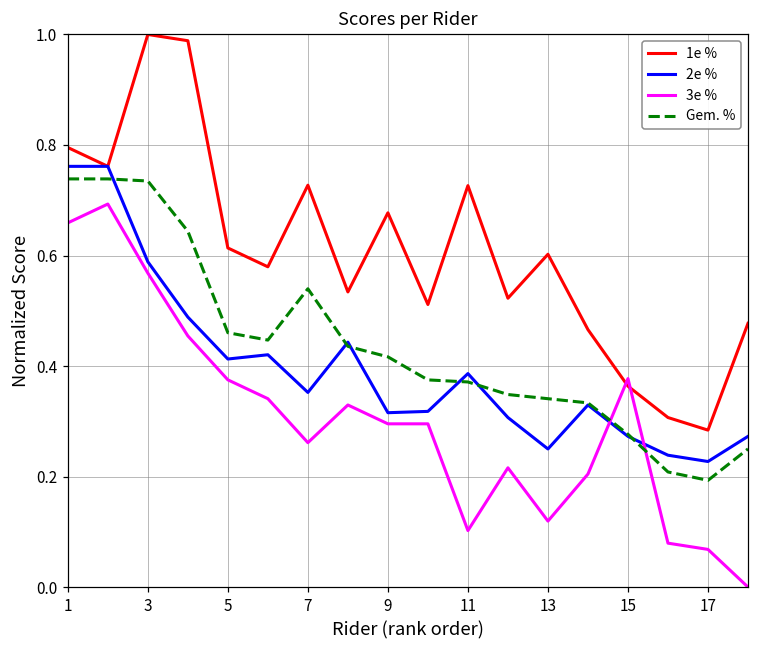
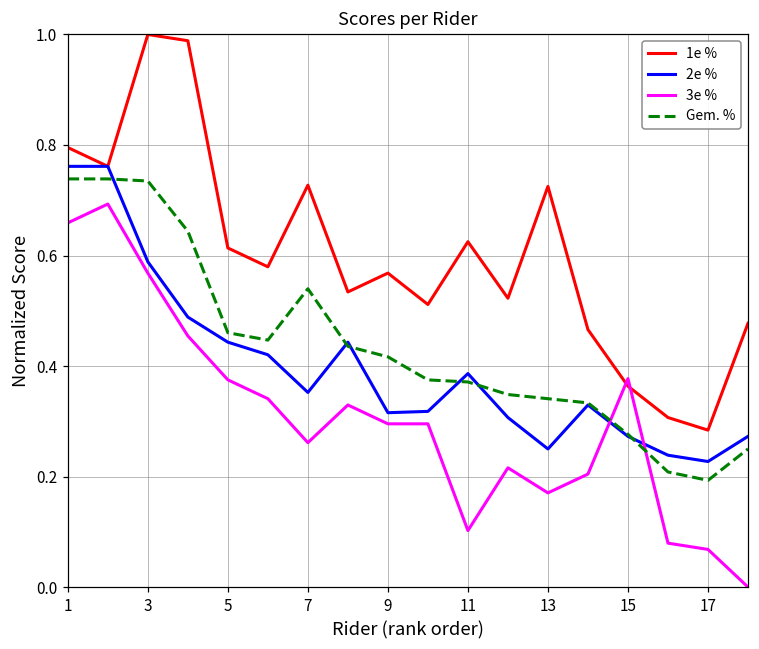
  {
    "1e %": {
      "1": 0.80,
      "3": 1.00,
      "5": 0.61,
      "7": 0.73,
-     "9": 0.68,
-     "11": 0.73,
-     "13": 0.60,
+     "9": 0.57,
+     "11": 0.62,
+     "13": 0.73,
      "15": 0.36,
      "17": 0.28
    },
    "2e %": {
      "1": 0.76,
      "3": 0.59,
-     "5": 0.41,
+     "5": 0.44,
      "7": 0.35,
      "9": 0.32,
      "11": 0.39,
      "13": 0.25,
      "17": 0.23
    },
    "3e %": {
      "1": 0.66,
      "3": 0.57,
      "5": 0.38,
      "7": 0.26,
      "9": 0.30,
      "11": 0.10,
-     "13": 0.12,
+     "13": 0.17,
      "15": 0.38,
      "17": 0.07
    },
    "Gem. %": {
      "1": 0.74,
      "3": 0.73,
      "5": 0.46,
      "7": 0.54,
      "9": 0.42,
      "11": 0.37,
      "13": 0.34,
      "17": 0.19
    }
  }
